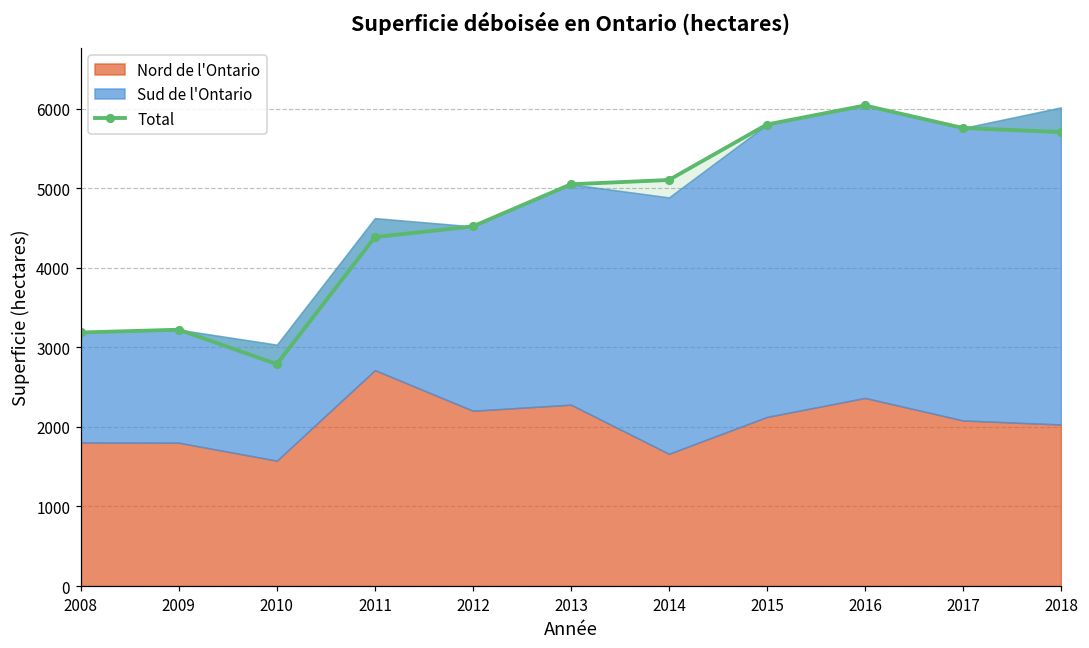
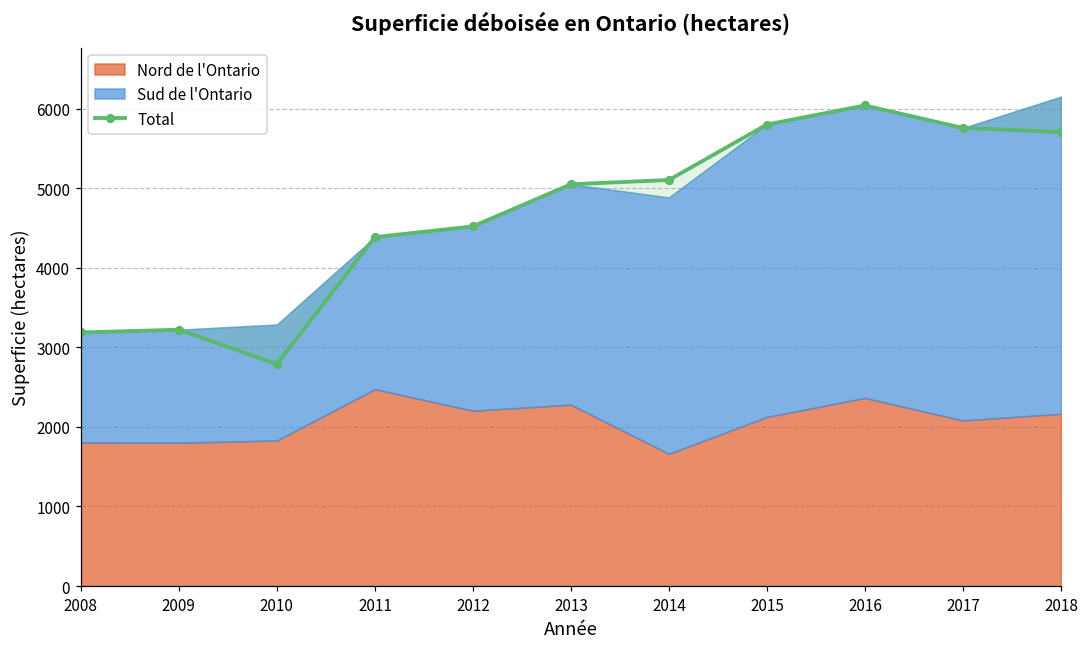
  {
    "Nord de l'Ontario": {
      "2008": 1800,
      "2009": 1800,
-     "2010": 1600,
-     "2011": 2700,
+     "2010": 1800,
+     "2011": 2500,
      "2012": 2200,
      "2013": 2300,
      "2014": 1700,
      "2015": 2100,
      "2016": 2400,
      "2017": 2100,
-     "2018": 2000
+     "2018": 2200
    },
    "Sud de l'Ontario": {
      "2014": 3200
    }
  }
